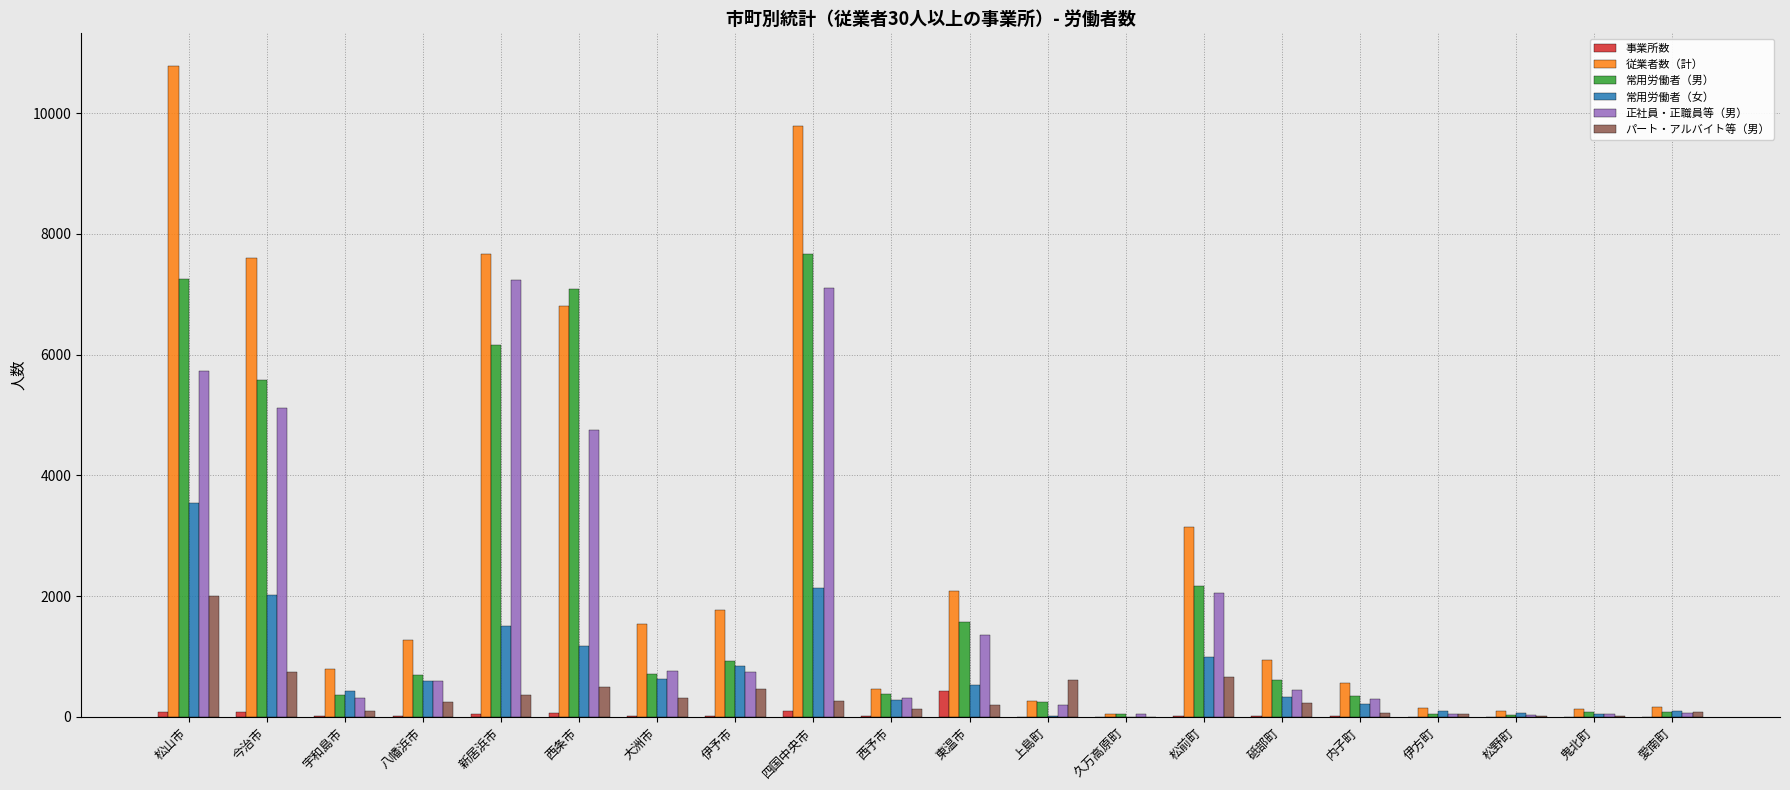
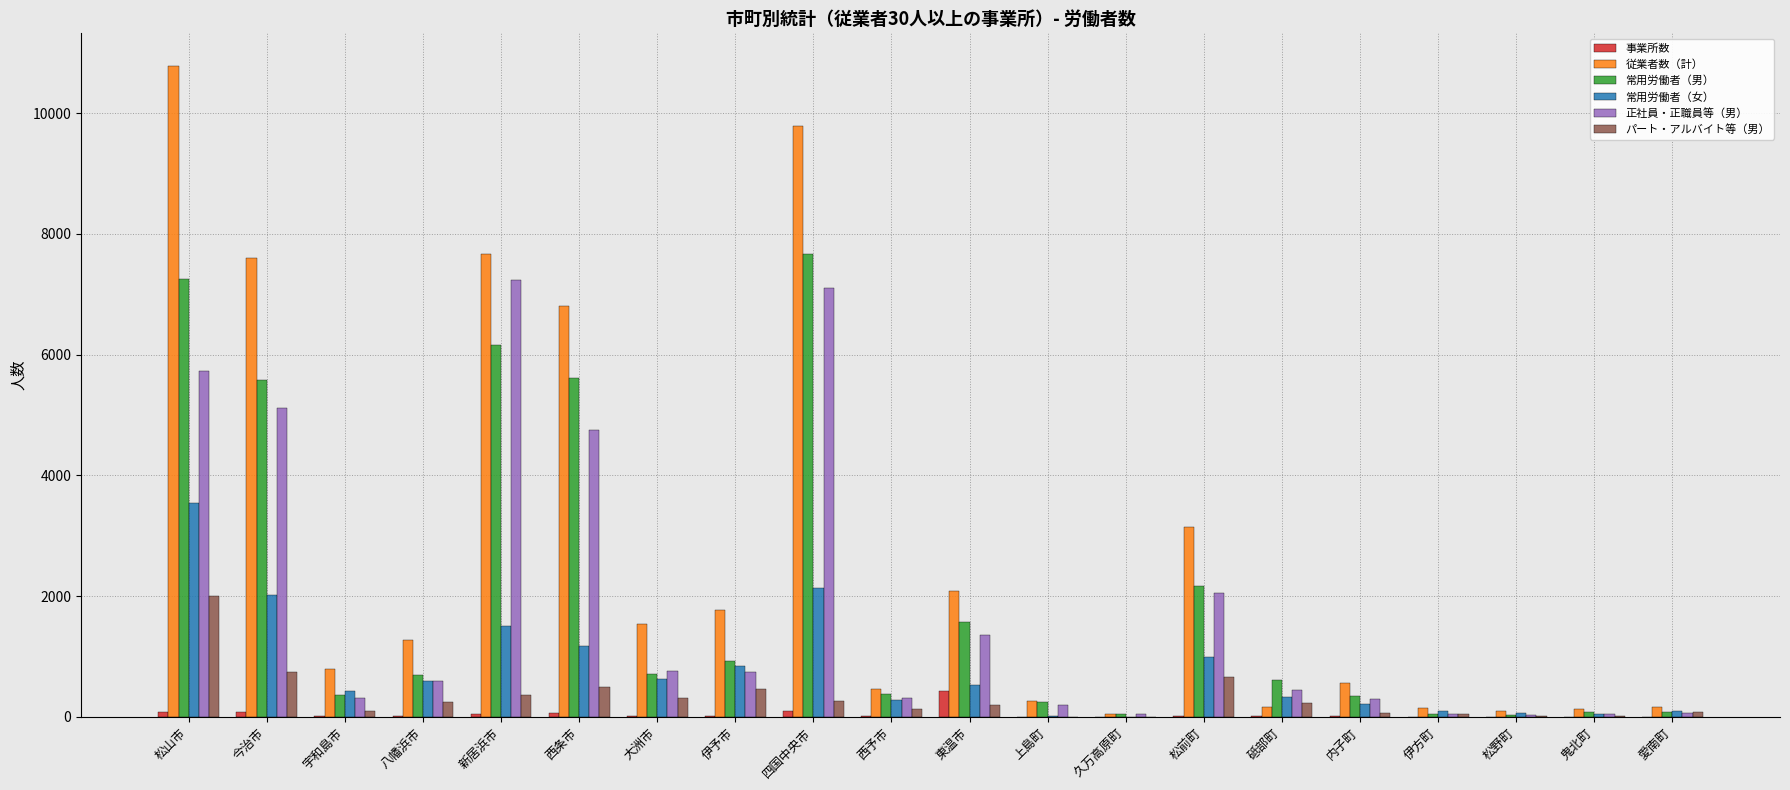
  {
    "事業所数": {
      "松山市": 100,
      "今治市": 100,
      "新居浜市": 100,
      "西条市": 100,
      "四国中央市": 100,
      "東温市": 400
    },
    "従業者数（計）": {
      "松山市": 10800,
      "今治市": 7600,
      "宇和島市": 800,
      "八幡浜市": 1300,
      "新居浜市": 7700,
      "西条市": 6800,
      "大洲市": 1500,
      "伊予市": 1800,
      "四国中央市": 9800,
      "西予市": 500,
      "東温市": 2100,
      "上島町": 300,
      "久万高原町": 0,
      "松前町": 3200,
-     "砥部町": 900,
+     "砥部町": 200,
      "内子町": 600,
      "伊方町": 100,
      "松野町": 100,
      "鬼北町": 100,
      "愛南町": 200
    },
    "常用労働者（男）": {
      "松山市": 7200,
      "今治市": 5600,
      "宇和島市": 400,
      "八幡浜市": 700,
      "新居浜市": 6200,
-     "西条市": 7100,
+     "西条市": 5600,
      "大洲市": 700,
      "伊予市": 900,
      "四国中央市": 7700,
      "西予市": 400,
      "東温市": 1600,
      "上島町": 200,
      "久万高原町": 0,
      "松前町": 2200,
      "砥部町": 600,
      "内子町": 300,
      "伊方町": 100,
      "鬼北町": 100,
      "愛南町": 100
    },
    "常用労働者（女）": {
      "松山市": 3500,
      "今治市": 2000,
      "宇和島市": 400,
      "八幡浜市": 600,
      "新居浜市": 1500,
      "西条市": 1200,
      "大洲市": 600,
      "伊予市": 800,
      "四国中央市": 2100,
      "西予市": 300,
      "東温市": 500,
      "松前町": 1000,
      "砥部町": 300,
      "内子町": 200,
      "伊方町": 100,
      "松野町": 100,
      "鬼北町": 0,
      "愛南町": 100
    },
    "正社員・正職員等（男）": {
      "松山市": 5700,
      "今治市": 5100,
      "宇和島市": 300,
      "八幡浜市": 600,
      "新居浜市": 7200,
      "西条市": 4700,
      "大洲市": 800,
      "伊予市": 700,
      "四国中央市": 7100,
      "西予市": 300,
      "東温市": 1400,
      "上島町": 200,
      "久万高原町": 0,
      "松前町": 2100,
      "砥部町": 400,
      "内子町": 300,
      "伊方町": 0,
      "鬼北町": 100,
      "愛南町": 100
    },
    "パート・アルバイト等（男）": {
      "松山市": 2000,
      "今治市": 700,
      "宇和島市": 100,
      "八幡浜市": 200,
      "新居浜市": 400,
      "西条市": 500,
      "大洲市": 300,
      "伊予市": 500,
      "四国中央市": 300,
      "西予市": 100,
      "東温市": 200,
-     "上島町": 600,
+     "上島町": 0,
      "久万高原町": 0,
      "松前町": 700,
      "砥部町": 200,
      "内子町": 100,
      "伊方町": 0,
      "愛南町": 100
    }
  }
